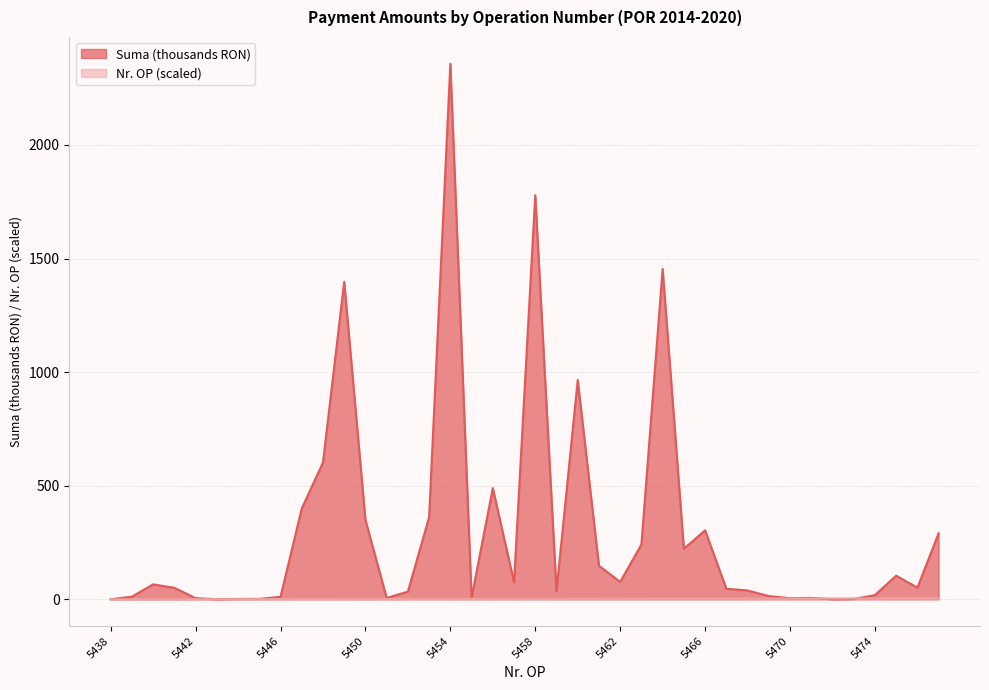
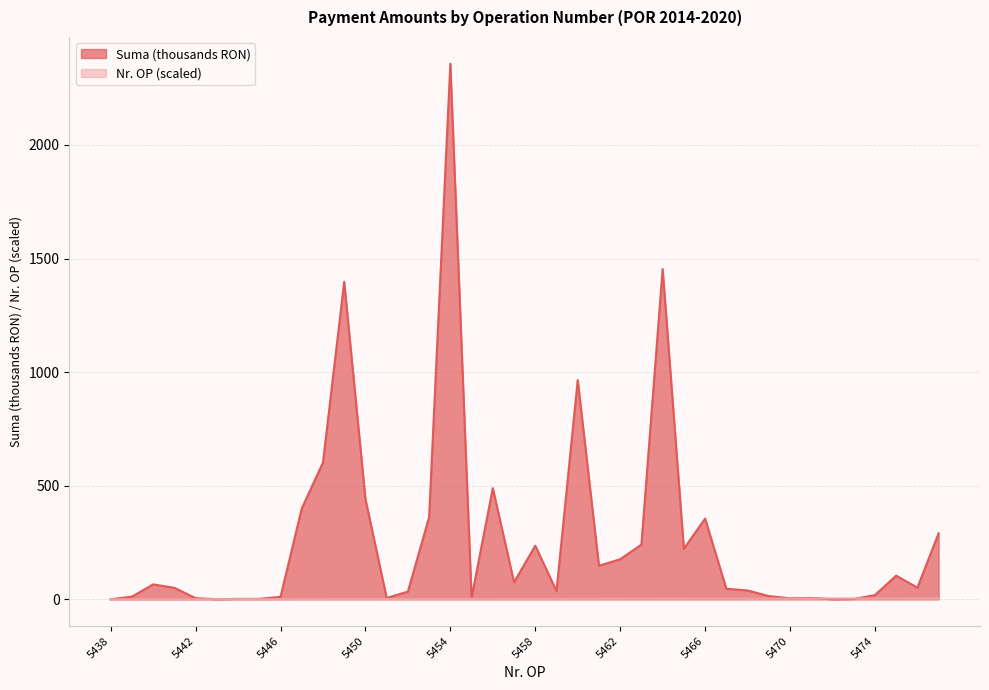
  {
    "Suma (thousands RON)": {
-     "5450": 350,
+     "5450": 440,
      "5454": 2360,
-     "5458": 1780,
-     "5462": 80,
-     "5466": 300,
+     "5458": 240,
+     "5462": 180,
+     "5466": 360,
      "5474": 20
    },
    "Nr. OP (scaled)": {
      "5450": 0,
      "5454": 0,
      "5458": 0,
      "5462": 0,
      "5466": 0,
      "5474": 0
    }
  }
